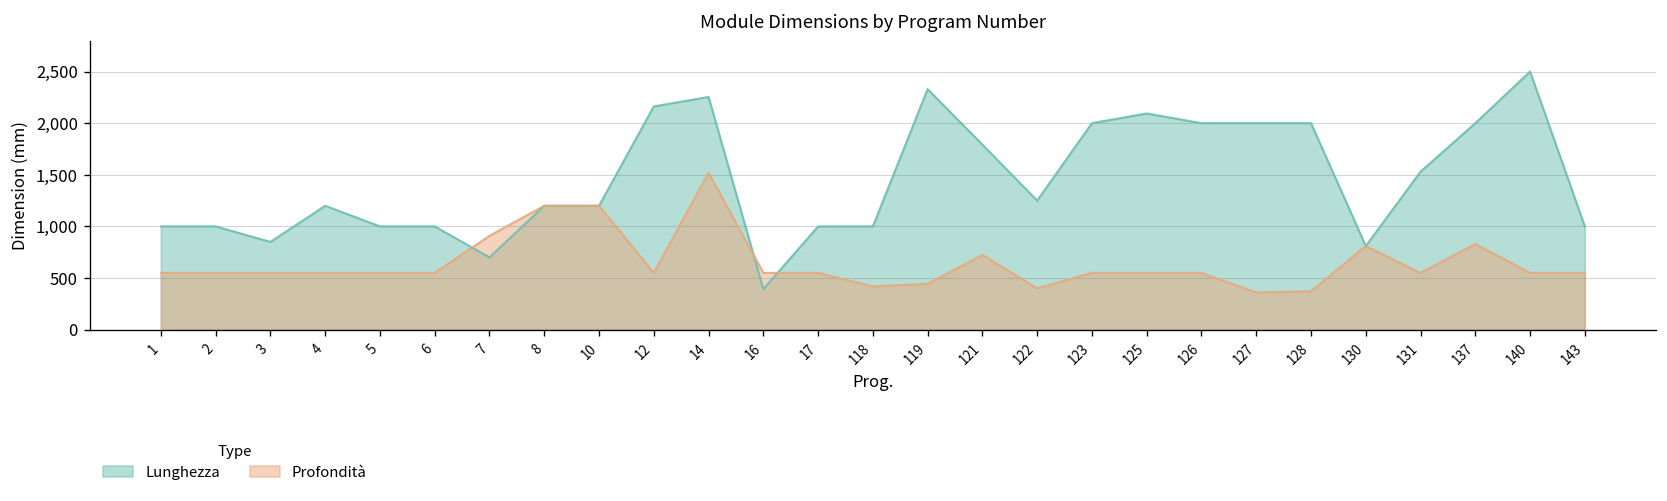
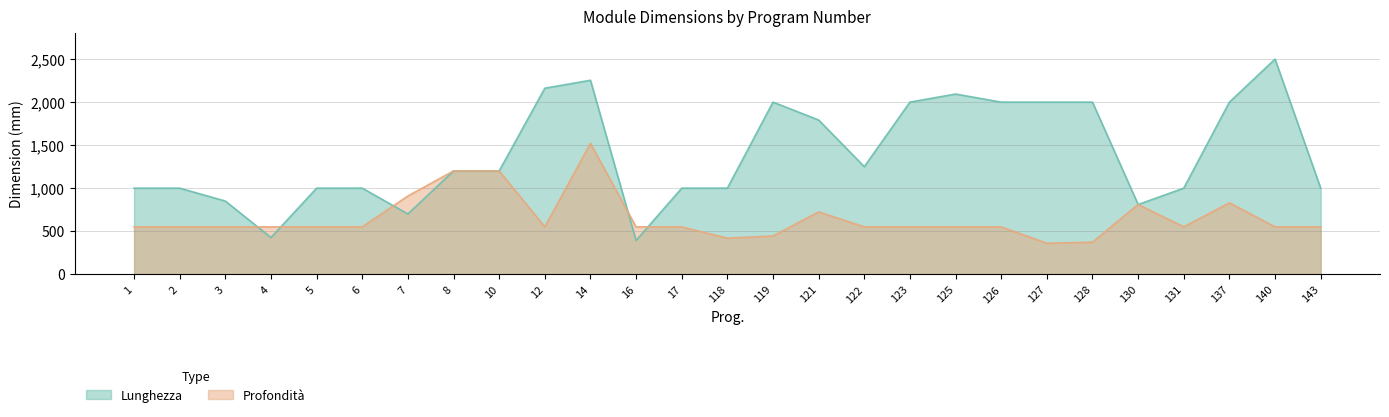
  {
    "Lunghezza": {
      "1": "1,000",
      "2": "1,000",
      "3": "900",
-     "4": "1,200",
+     "4": "400",
      "5": "1,000",
      "6": "1,000",
      "7": "700",
      "12": "2,200",
      "14": "2,300",
      "16": "400",
      "17": "1,000",
      "118": "1,000",
-     "119": "2,300",
+     "119": "2,000",
      "121": "1,800",
      "122": "1,300",
      "123": "2,000",
      "125": "2,100",
      "126": "2,000",
      "127": "2,000",
      "128": "2,000",
-     "131": "1,500",
+     "131": "1,000",
      "137": "2,000",
      "140": "2,500",
      "143": "1,000"
    },
    "Profondità": {
      "1": "600",
      "2": "600",
      "3": "600",
      "4": "600",
      "5": "600",
      "6": "600",
      "7": "900",
      "12": "600",
      "14": "1,500",
      "16": "600",
      "17": "600",
      "118": "400",
      "119": "400",
      "121": "700",
-     "122": "400",
+     "122": "600",
      "123": "600",
      "125": "600",
      "126": "600",
      "127": "400",
      "128": "400",
      "131": "600",
      "137": "800",
      "140": "600",
      "143": "600"
    }
  }
